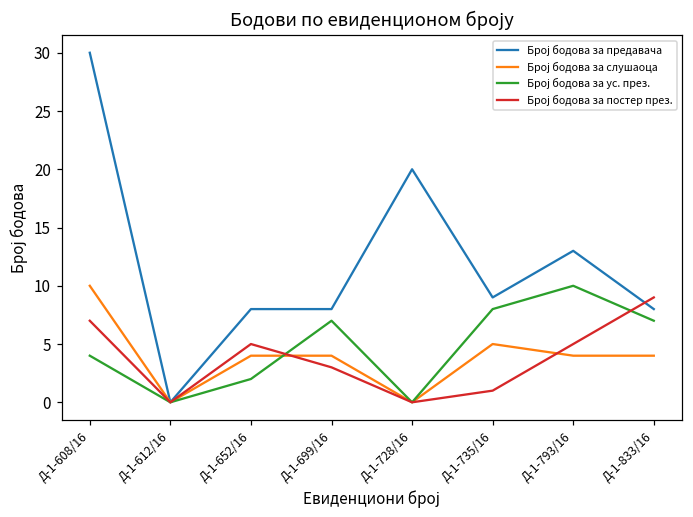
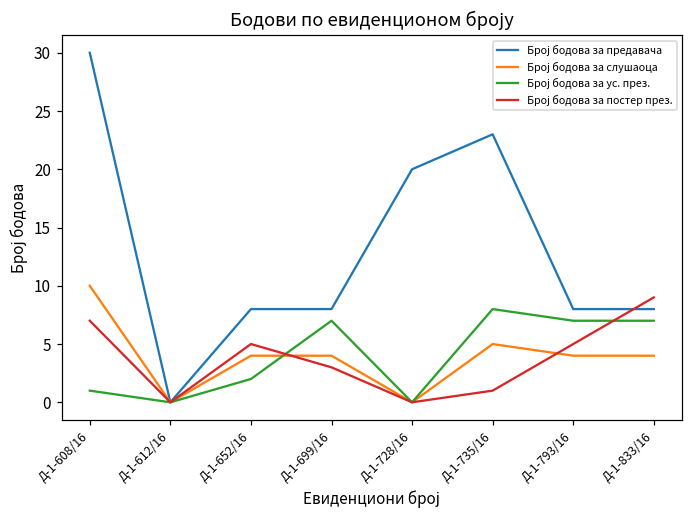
  {
    "Број бодова за предавача": {
      "Д-1-608/16": 30,
      "Д-1-652/16": 8,
      "Д-1-699/16": 8,
      "Д-1-728/16": 20,
-     "Д-1-735/16": 9,
-     "Д-1-793/16": 13,
+     "Д-1-735/16": 23,
+     "Д-1-793/16": 8,
      "Д-1-833/16": 8
    },
    "Број бодова за слушаоца": {
      "Д-1-608/16": 10,
      "Д-1-652/16": 4,
      "Д-1-699/16": 4,
      "Д-1-735/16": 5,
      "Д-1-793/16": 4,
      "Д-1-833/16": 4
    },
    "Број бодова за ус. през.": {
-     "Д-1-608/16": 4,
+     "Д-1-608/16": 1,
      "Д-1-652/16": 2,
      "Д-1-699/16": 7,
      "Д-1-735/16": 8,
-     "Д-1-793/16": 10,
+     "Д-1-793/16": 7,
      "Д-1-833/16": 7
    },
    "Број бодова за постер през.": {
      "Д-1-608/16": 7,
      "Д-1-652/16": 5,
      "Д-1-699/16": 3,
      "Д-1-735/16": 1,
      "Д-1-793/16": 5,
      "Д-1-833/16": 9
    }
  }
